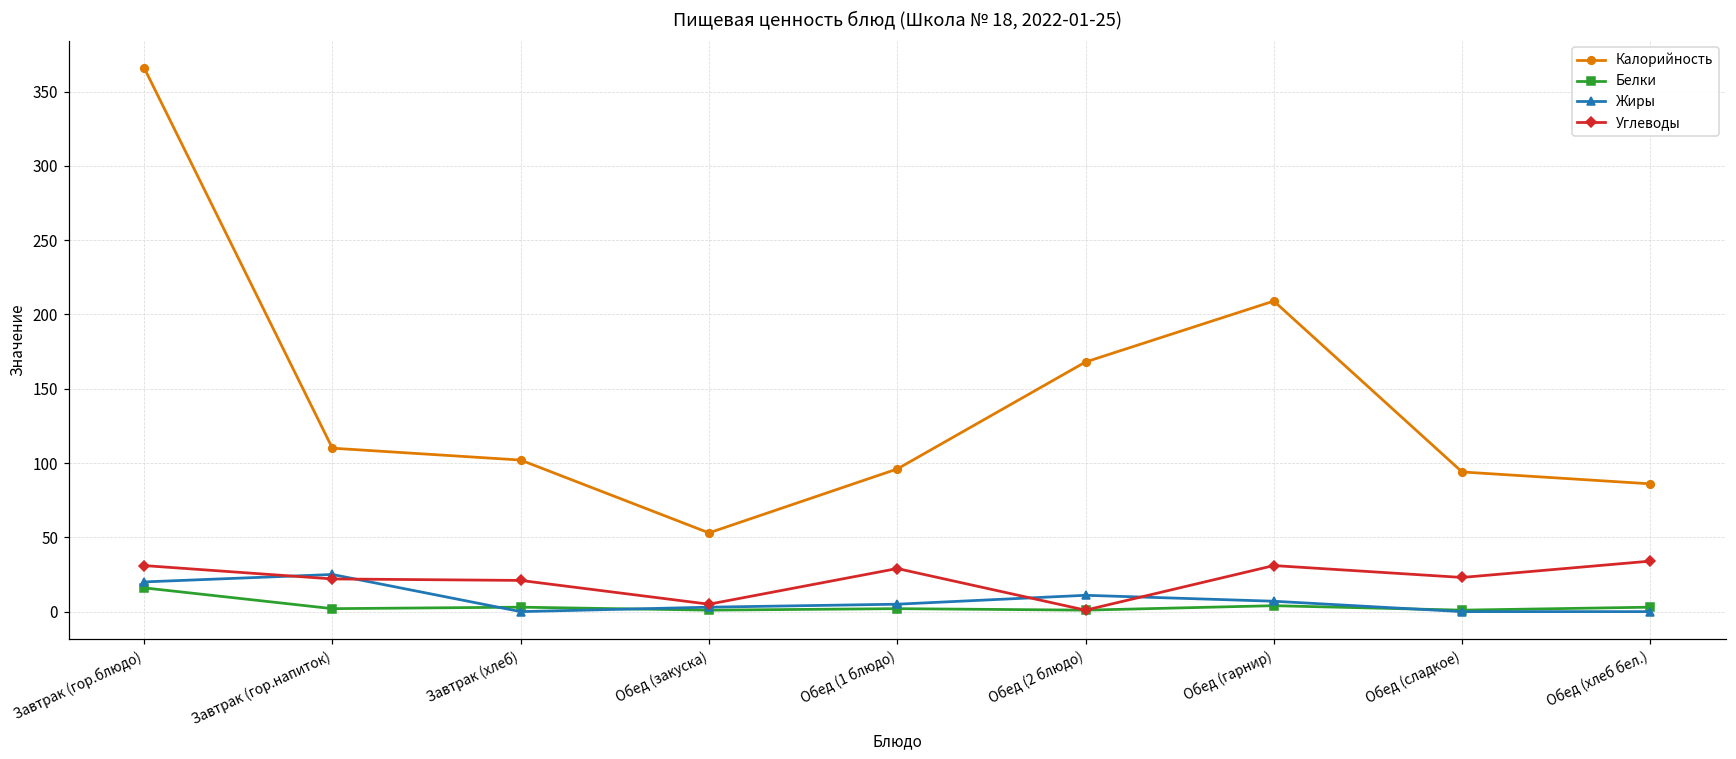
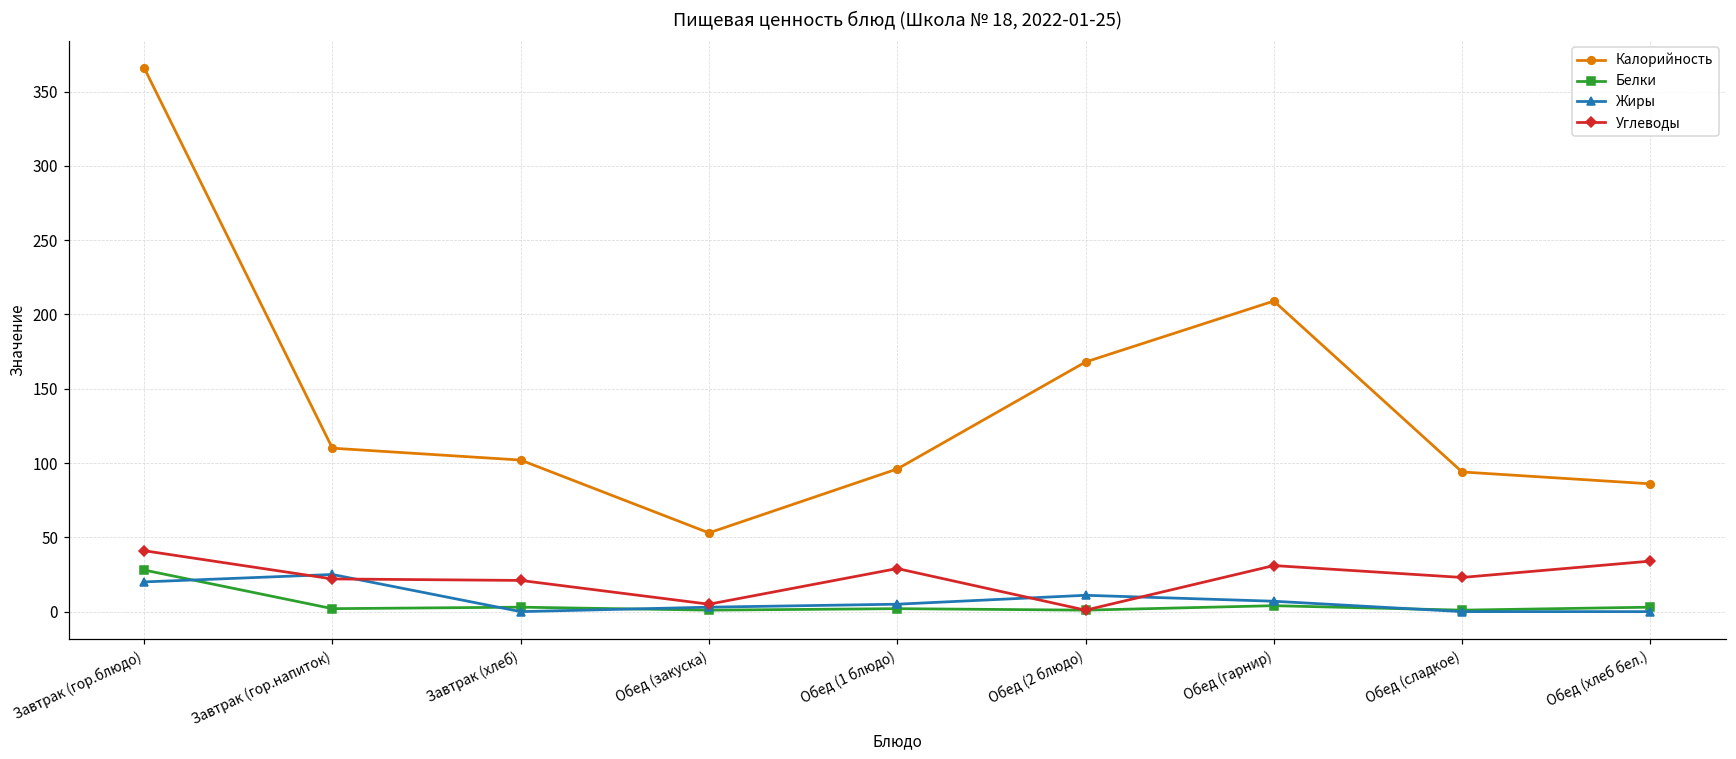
  {
    "Калорийность": {
      "Завтрак (гор.блюдо)": 366,
      "Завтрак (гор.напиток)": 110,
      "Завтрак (хлеб)": 102,
      "Обед (закуска)": 53,
      "Обед (1 блюдо)": 96,
      "Обед (2 блюдо)": 168,
      "Обед (гарнир)": 209,
      "Обед (сладкое)": 94,
      "Обед (хлеб бел.)": 86
    },
    "Белки": {
-     "Завтрак (гор.блюдо)": 16,
+     "Завтрак (гор.блюдо)": 28,
      "Завтрак (гор.напиток)": 2,
      "Завтрак (хлеб)": 3,
      "Обед (закуска)": 1,
      "Обед (1 блюдо)": 2,
      "Обед (гарнир)": 4,
      "Обед (хлеб бел.)": 3
    },
    "Жиры": {
      "Завтрак (гор.блюдо)": 20,
      "Завтрак (гор.напиток)": 25,
      "Завтрак (хлеб)": 0,
      "Обед (закуска)": 3,
      "Обед (1 блюдо)": 5,
      "Обед (2 блюдо)": 11,
      "Обед (гарнир)": 7,
      "Обед (хлеб бел.)": 0
    },
    "Углеводы": {
-     "Завтрак (гор.блюдо)": 31,
+     "Завтрак (гор.блюдо)": 41,
      "Завтрак (гор.напиток)": 22,
      "Завтрак (хлеб)": 21,
      "Обед (закуска)": 5,
      "Обед (1 блюдо)": 29,
      "Обед (гарнир)": 31,
      "Обед (сладкое)": 23,
      "Обед (хлеб бел.)": 34
    }
  }
